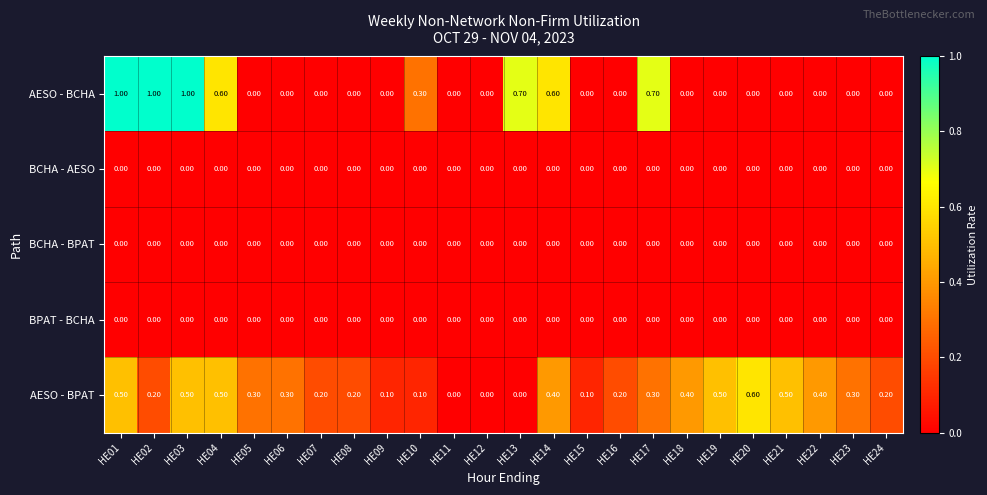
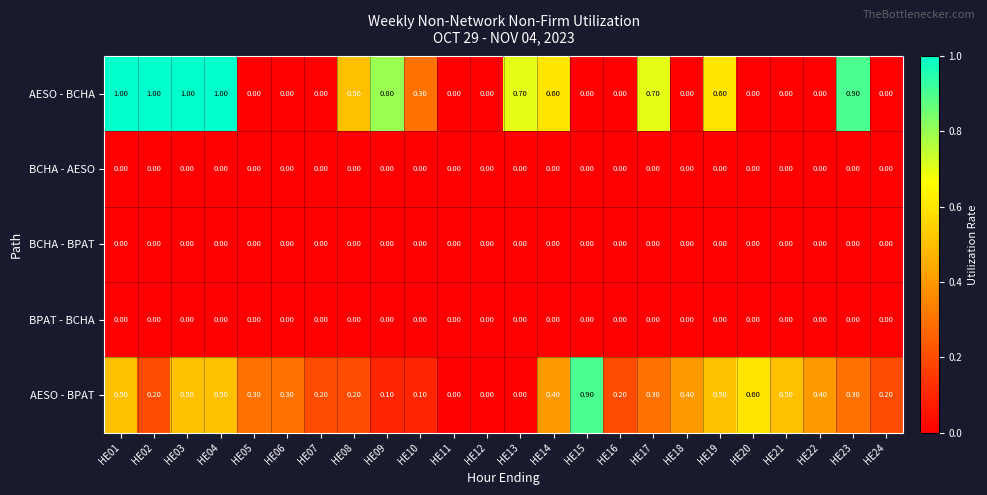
  {
    "AESO - BCHA": {
      "HE01": 1.00,
      "HE02": 1.00,
      "HE03": 1.00,
-     "HE04": 0.60,
+     "HE04": 1.00,
      "HE05": 0.00,
      "HE06": 0.00,
      "HE07": 0.00,
-     "HE08": 0.00,
-     "HE09": 0.00,
+     "HE08": 0.50,
+     "HE09": 0.80,
      "HE10": 0.30,
      "HE11": 0.00,
      "HE12": 0.00,
      "HE13": 0.70,
      "HE14": 0.60,
      "HE15": 0.00,
      "HE16": 0.00,
      "HE17": 0.70,
      "HE18": 0.00,
-     "HE19": 0.00,
+     "HE19": 0.60,
      "HE20": 0.00,
      "HE21": 0.00,
      "HE22": 0.00,
-     "HE23": 0.00,
+     "HE23": 0.90,
      "HE24": 0.00
    },
    "BCHA - AESO": {
      "HE01": 0.00,
      "HE02": 0.00,
      "HE03": 0.00,
      "HE04": 0.00,
      "HE05": 0.00,
      "HE06": 0.00,
      "HE07": 0.00,
      "HE08": 0.00,
      "HE09": 0.00,
      "HE10": 0.00,
      "HE11": 0.00,
      "HE12": 0.00,
      "HE13": 0.00,
      "HE14": 0.00,
      "HE15": 0.00,
      "HE16": 0.00,
      "HE17": 0.00,
      "HE18": 0.00,
      "HE19": 0.00,
      "HE20": 0.00,
      "HE21": 0.00,
      "HE22": 0.00,
      "HE23": 0.00,
      "HE24": 0.00
    },
    "BCHA - BPAT": {
      "HE01": 0.00,
      "HE02": 0.00,
      "HE03": 0.00,
      "HE04": 0.00,
      "HE05": 0.00,
      "HE06": 0.00,
      "HE07": 0.00,
      "HE08": 0.00,
      "HE09": 0.00,
      "HE10": 0.00,
      "HE11": 0.00,
      "HE12": 0.00,
      "HE13": 0.00,
      "HE14": 0.00,
      "HE15": 0.00,
      "HE16": 0.00,
      "HE17": 0.00,
      "HE18": 0.00,
      "HE19": 0.00,
      "HE20": 0.00,
      "HE21": 0.00,
      "HE22": 0.00,
      "HE23": 0.00,
      "HE24": 0.00
    },
    "BPAT - BCHA": {
      "HE01": 0.00,
      "HE02": 0.00,
      "HE03": 0.00,
      "HE04": 0.00,
      "HE05": 0.00,
      "HE06": 0.00,
      "HE07": 0.00,
      "HE08": 0.00,
      "HE09": 0.00,
      "HE10": 0.00,
      "HE11": 0.00,
      "HE12": 0.00,
      "HE13": 0.00,
      "HE14": 0.00,
      "HE15": 0.00,
      "HE16": 0.00,
      "HE17": 0.00,
      "HE18": 0.00,
      "HE19": 0.00,
      "HE20": 0.00,
      "HE21": 0.00,
      "HE22": 0.00,
      "HE23": 0.00,
      "HE24": 0.00
    },
    "AESO - BPAT": {
      "HE01": 0.50,
      "HE02": 0.20,
      "HE03": 0.50,
      "HE04": 0.50,
      "HE05": 0.30,
      "HE06": 0.30,
      "HE07": 0.20,
      "HE08": 0.20,
      "HE09": 0.10,
      "HE10": 0.10,
      "HE11": 0.00,
      "HE12": 0.00,
      "HE13": 0.00,
      "HE14": 0.40,
-     "HE15": 0.10,
+     "HE15": 0.90,
      "HE16": 0.20,
      "HE17": 0.30,
      "HE18": 0.40,
      "HE19": 0.50,
      "HE20": 0.60,
      "HE21": 0.50,
      "HE22": 0.40,
      "HE23": 0.30,
      "HE24": 0.20
    }
  }
